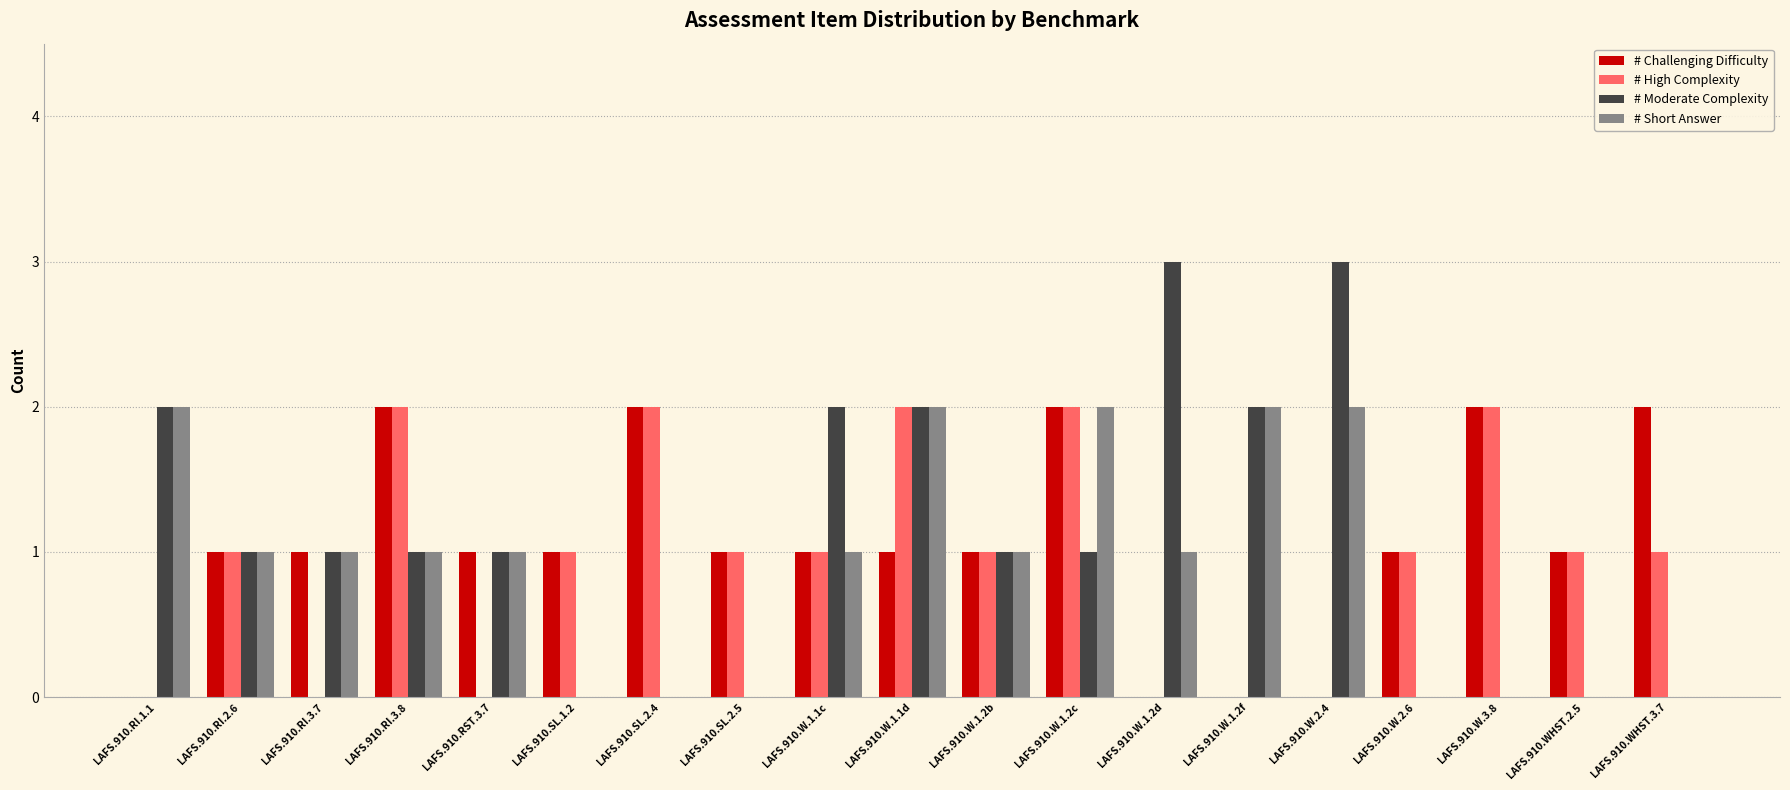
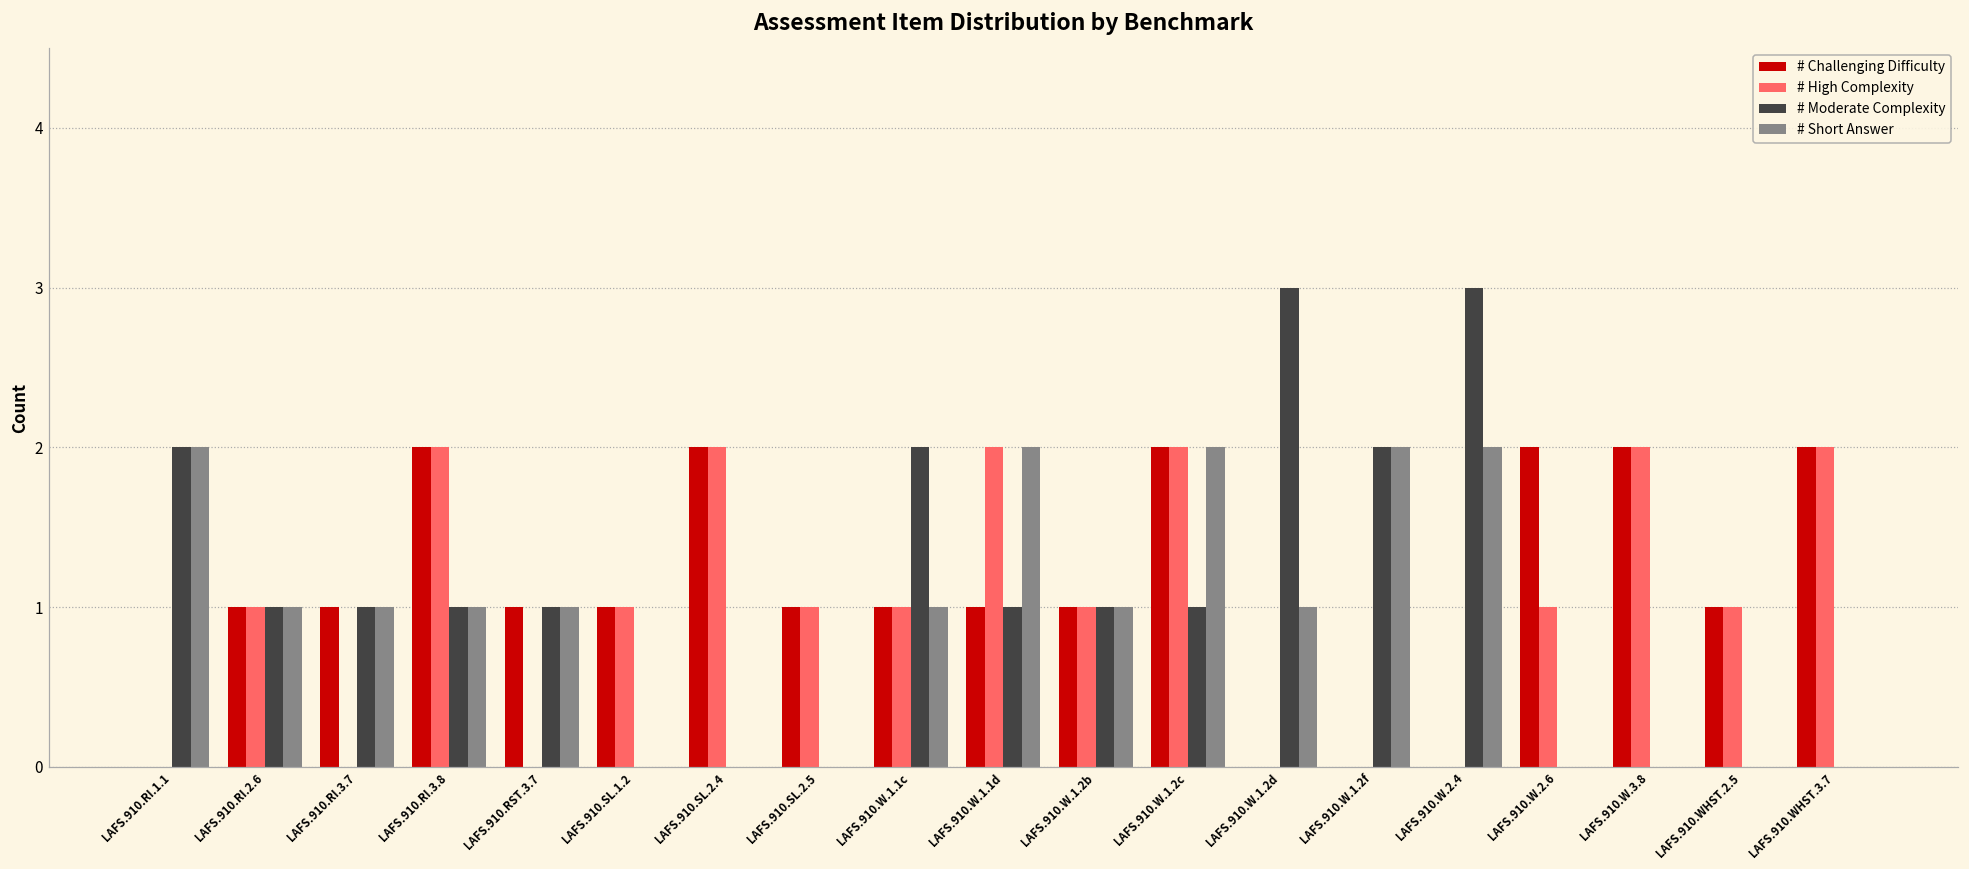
  {
    "# Challenging Difficulty": {
      "LAFS.910.RI.1.1": 0,
      "LAFS.910.RI.2.6": 1,
      "LAFS.910.RI.3.7": 1,
      "LAFS.910.RI.3.8": 2,
      "LAFS.910.RST.3.7": 1,
      "LAFS.910.SL.1.2": 1,
      "LAFS.910.SL.2.4": 2,
      "LAFS.910.SL.2.5": 1,
      "LAFS.910.W.1.1c": 1,
      "LAFS.910.W.1.1d": 1,
      "LAFS.910.W.1.2b": 1,
      "LAFS.910.W.1.2c": 2,
      "LAFS.910.W.1.2d": 0,
      "LAFS.910.W.1.2f": 0,
      "LAFS.910.W.2.4": 0,
-     "LAFS.910.W.2.6": 1,
+     "LAFS.910.W.2.6": 2,
      "LAFS.910.W.3.8": 2,
      "LAFS.910.WHST.2.5": 1,
      "LAFS.910.WHST.3.7": 2
    },
    "# High Complexity": {
      "LAFS.910.RI.1.1": 0,
      "LAFS.910.RI.2.6": 1,
      "LAFS.910.RI.3.7": 0,
      "LAFS.910.RI.3.8": 2,
      "LAFS.910.RST.3.7": 0,
      "LAFS.910.SL.1.2": 1,
      "LAFS.910.SL.2.4": 2,
      "LAFS.910.SL.2.5": 1,
      "LAFS.910.W.1.1c": 1,
      "LAFS.910.W.1.1d": 2,
      "LAFS.910.W.1.2b": 1,
      "LAFS.910.W.1.2c": 2,
      "LAFS.910.W.1.2d": 0,
      "LAFS.910.W.1.2f": 0,
      "LAFS.910.W.2.4": 0,
      "LAFS.910.W.2.6": 1,
      "LAFS.910.W.3.8": 2,
      "LAFS.910.WHST.2.5": 1,
-     "LAFS.910.WHST.3.7": 1
+     "LAFS.910.WHST.3.7": 2
    },
    "# Moderate Complexity": {
      "LAFS.910.RI.1.1": 2,
      "LAFS.910.RI.2.6": 1,
      "LAFS.910.RI.3.7": 1,
      "LAFS.910.RI.3.8": 1,
      "LAFS.910.RST.3.7": 1,
      "LAFS.910.SL.1.2": 0,
      "LAFS.910.SL.2.4": 0,
      "LAFS.910.SL.2.5": 0,
      "LAFS.910.W.1.1c": 2,
-     "LAFS.910.W.1.1d": 2,
+     "LAFS.910.W.1.1d": 1,
      "LAFS.910.W.1.2b": 1,
      "LAFS.910.W.1.2c": 1,
      "LAFS.910.W.1.2d": 3,
      "LAFS.910.W.1.2f": 2,
      "LAFS.910.W.2.4": 3,
      "LAFS.910.W.2.6": 0,
      "LAFS.910.W.3.8": 0,
      "LAFS.910.WHST.2.5": 0,
      "LAFS.910.WHST.3.7": 0
    },
    "# Short Answer": {
      "LAFS.910.RI.1.1": 2,
      "LAFS.910.RI.2.6": 1,
      "LAFS.910.RI.3.7": 1,
      "LAFS.910.RI.3.8": 1,
      "LAFS.910.RST.3.7": 1,
      "LAFS.910.SL.1.2": 0,
      "LAFS.910.SL.2.4": 0,
      "LAFS.910.SL.2.5": 0,
      "LAFS.910.W.1.1c": 1,
      "LAFS.910.W.1.1d": 2,
      "LAFS.910.W.1.2b": 1,
      "LAFS.910.W.1.2c": 2,
      "LAFS.910.W.1.2d": 1,
      "LAFS.910.W.1.2f": 2,
      "LAFS.910.W.2.4": 2,
      "LAFS.910.W.2.6": 0,
      "LAFS.910.W.3.8": 0,
      "LAFS.910.WHST.2.5": 0,
      "LAFS.910.WHST.3.7": 0
    }
  }
